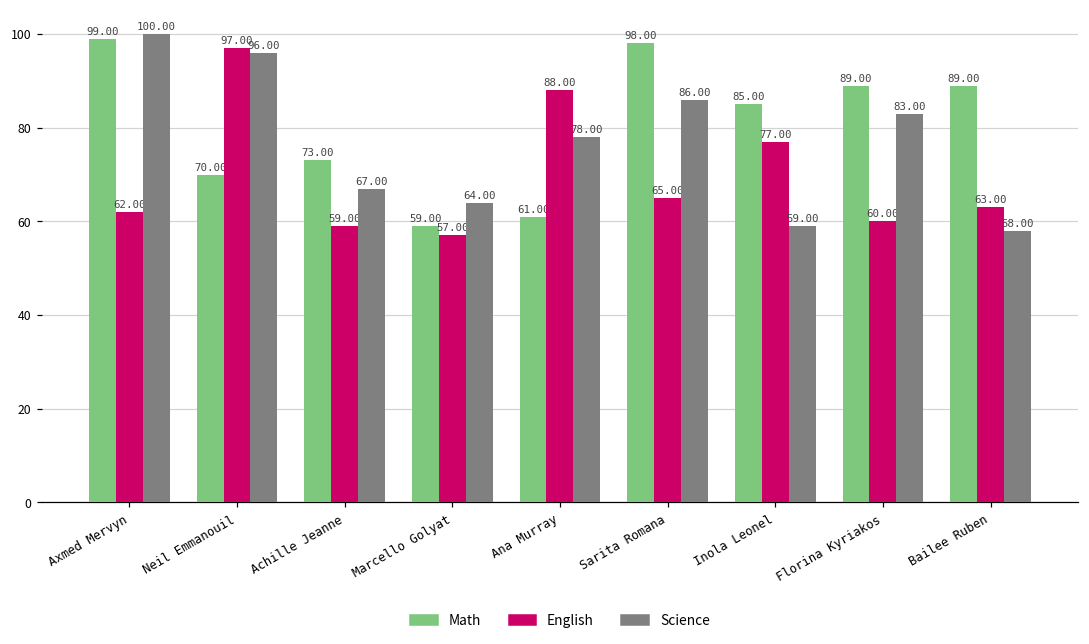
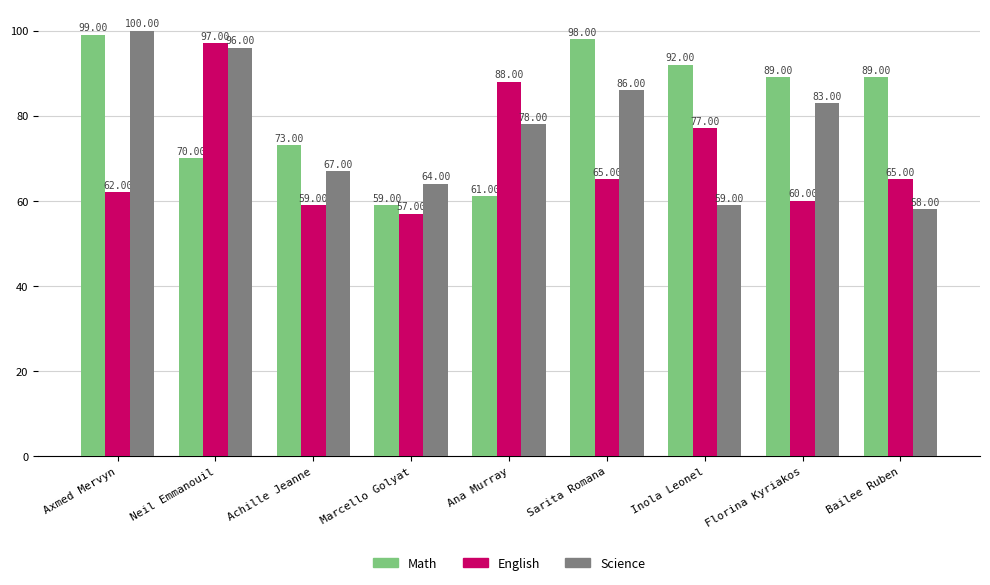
  {
    "Math": {
      "Axmed Mervyn": 99.00,
      "Neil Emmanouil": 70.00,
      "Achille Jeanne": 73.00,
      "Marcello Golyat": 59.00,
      "Ana Murray": 61.00,
      "Sarita Romana": 98.00,
-     "Inola Leonel": 85.00,
+     "Inola Leonel": 92.00,
      "Florina Kyriakos": 89.00,
      "Bailee Ruben": 89.00
    },
    "English": {
      "Axmed Mervyn": 62.00,
      "Neil Emmanouil": 97.00,
      "Achille Jeanne": 59.00,
      "Marcello Golyat": 57.00,
      "Ana Murray": 88.00,
      "Sarita Romana": 65.00,
      "Inola Leonel": 77.00,
      "Florina Kyriakos": 60.00,
-     "Bailee Ruben": 63.00
+     "Bailee Ruben": 65.00
    },
    "Science": {
      "Axmed Mervyn": 100.00,
      "Neil Emmanouil": 96.00,
      "Achille Jeanne": 67.00,
      "Marcello Golyat": 64.00,
      "Ana Murray": 78.00,
      "Sarita Romana": 86.00,
      "Inola Leonel": 59.00,
      "Florina Kyriakos": 83.00,
      "Bailee Ruben": 58.00
    }
  }
